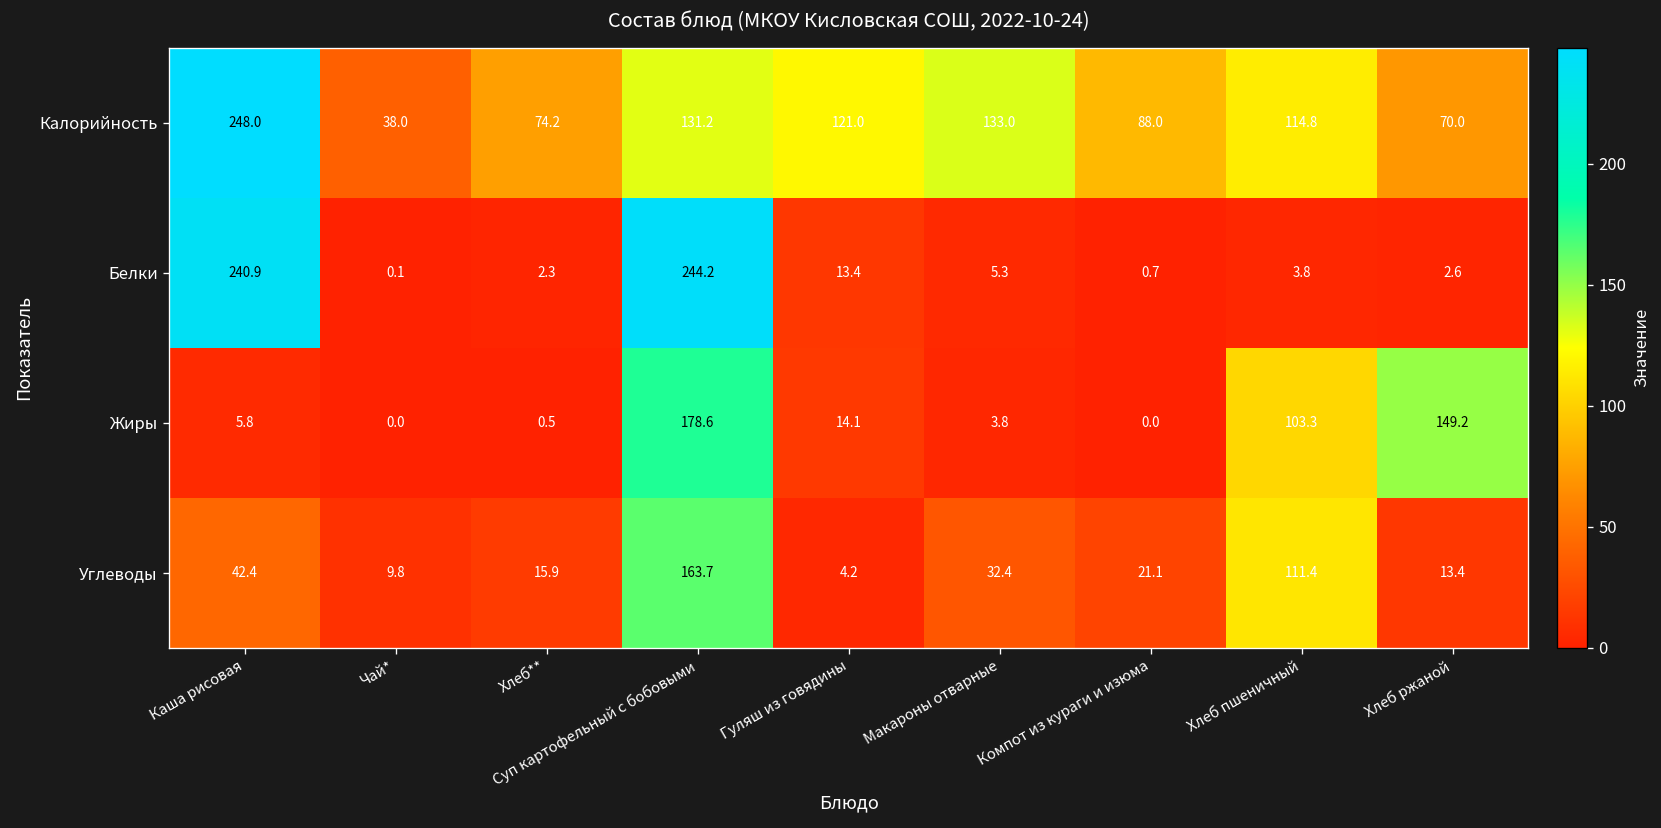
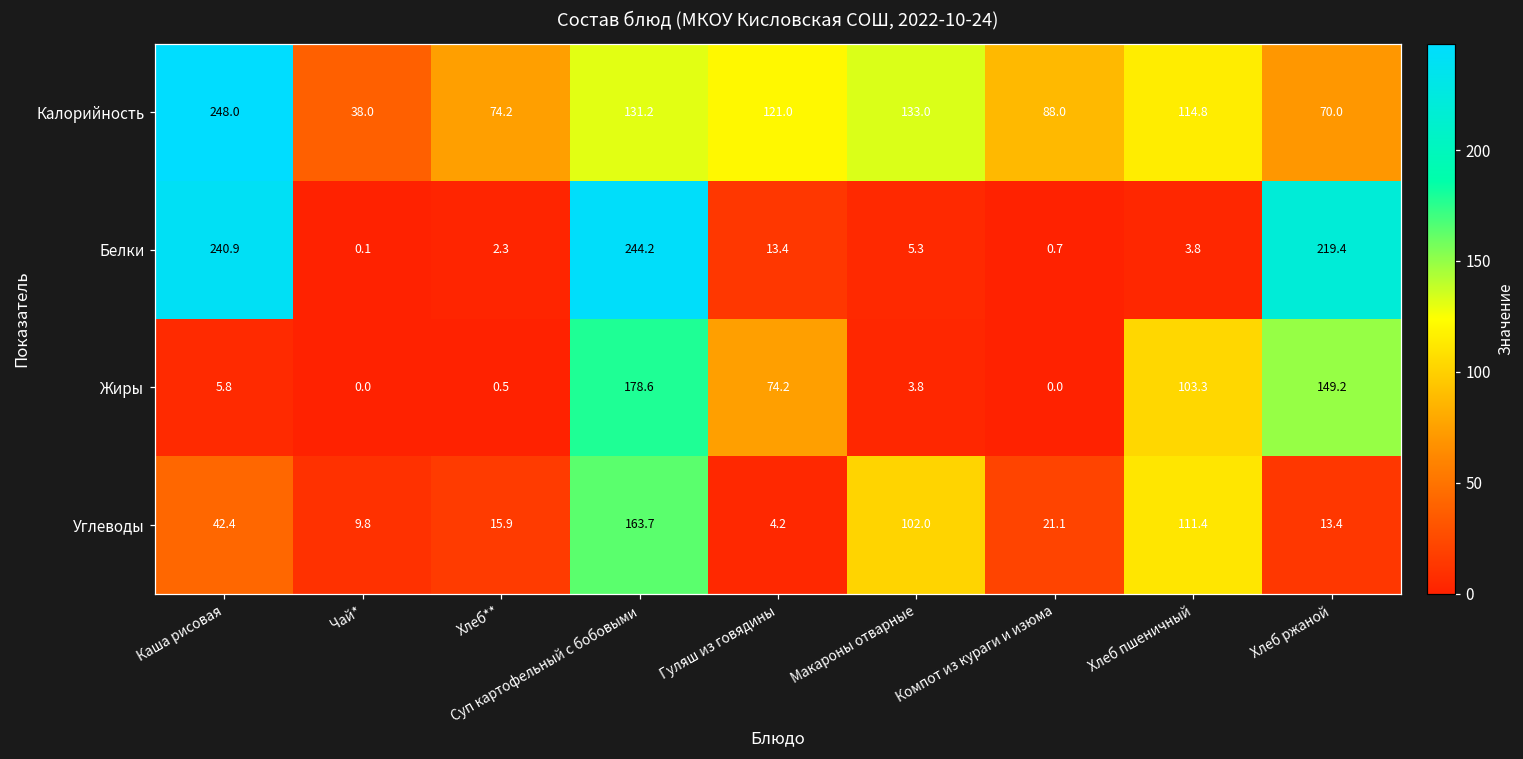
  {
    "Калорийность": {
      "Каша рисовая": 248.0,
      "Чай*": 38.0,
      "Хлеб**": 74.2,
      "Суп картофельный с бобовыми": 131.2,
      "Гуляш из говядины": 121.0,
      "Макароны отварные": 133.0,
      "Компот из кураги и изюма": 88.0,
      "Хлеб пшеничный": 114.8,
      "Хлеб ржаной": 70.0
    },
    "Белки": {
      "Каша рисовая": 240.9,
      "Чай*": 0.1,
      "Хлеб**": 2.3,
      "Суп картофельный с бобовыми": 244.2,
      "Гуляш из говядины": 13.4,
      "Макароны отварные": 5.3,
      "Компот из кураги и изюма": 0.7,
      "Хлеб пшеничный": 3.8,
-     "Хлеб ржаной": 2.6
+     "Хлеб ржаной": 219.4
    },
    "Жиры": {
      "Каша рисовая": 5.8,
      "Чай*": 0.0,
      "Хлеб**": 0.5,
      "Суп картофельный с бобовыми": 178.6,
-     "Гуляш из говядины": 14.1,
+     "Гуляш из говядины": 74.2,
      "Макароны отварные": 3.8,
      "Компот из кураги и изюма": 0.0,
      "Хлеб пшеничный": 103.3,
      "Хлеб ржаной": 149.2
    },
    "Углеводы": {
      "Каша рисовая": 42.4,
      "Чай*": 9.8,
      "Хлеб**": 15.9,
      "Суп картофельный с бобовыми": 163.7,
      "Гуляш из говядины": 4.2,
-     "Макароны отварные": 32.4,
+     "Макароны отварные": 102.0,
      "Компот из кураги и изюма": 21.1,
      "Хлеб пшеничный": 111.4,
      "Хлеб ржаной": 13.4
    }
  }
